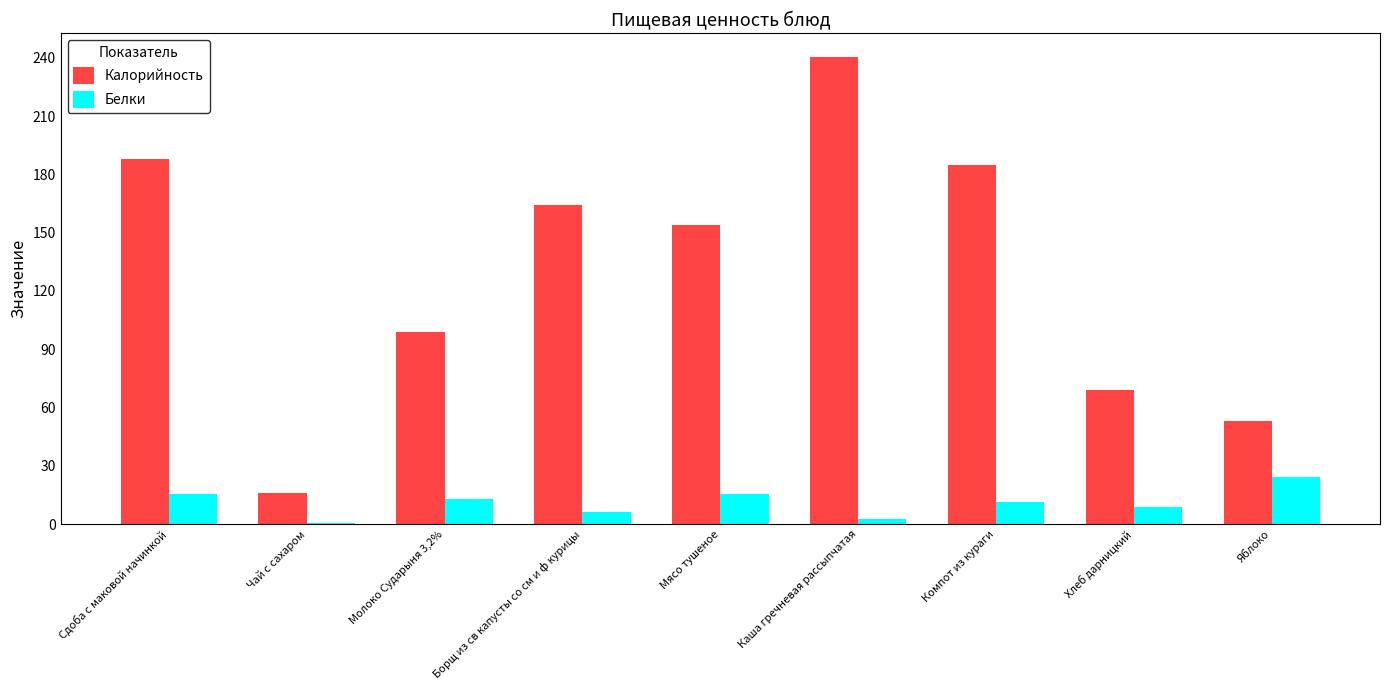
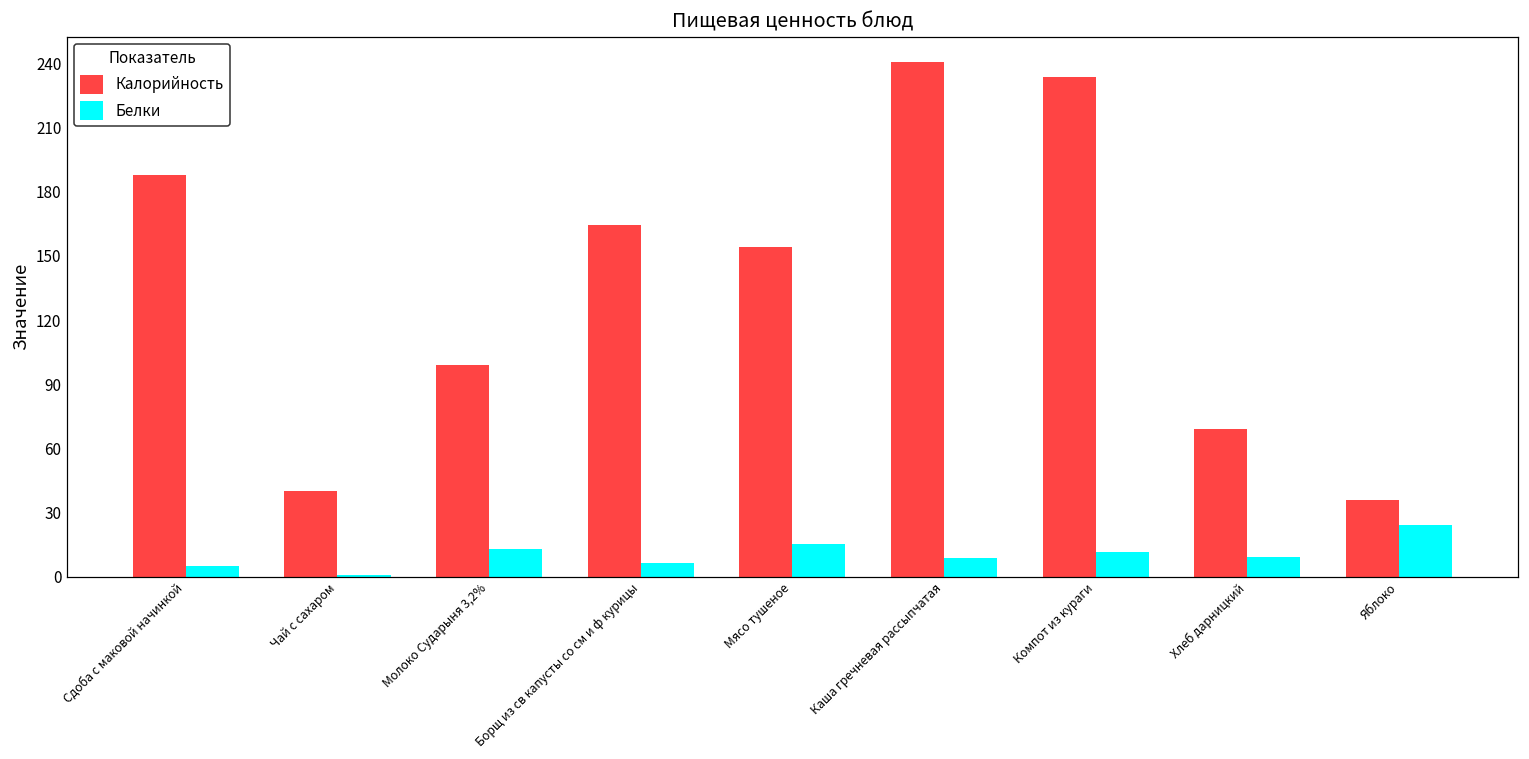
  {
    "Калорийность": {
      "Сдоба с маковой начинкой": 188,
-     "Чай с сахаром": 16,
+     "Чай с сахаром": 40,
      "Молоко Сударыня 3,2%": 99,
      "Борщ из св капусты со см и ф курицы": 164,
      "Мясо тушеное": 154,
      "Каша гречневая рассыпчатая": 241,
-     "Компот из кураги": 185,
+     "Компот из кураги": 234,
      "Хлеб дарницкий": 69,
-     "Яблоко": 53
+     "Яблоко": 36
    },
    "Белки": {
-     "Сдоба с маковой начинкой": 15,
+     "Сдоба с маковой начинкой": 5,
      "Молоко Сударыня 3,2%": 13,
      "Борщ из св капусты со см и ф курицы": 6,
      "Мясо тушеное": 15,
-     "Каша гречневая рассыпчатая": 2,
+     "Каша гречневая рассыпчатая": 9,
      "Компот из кураги": 11,
      "Хлеб дарницкий": 9,
      "Яблоко": 24
    }
  }
